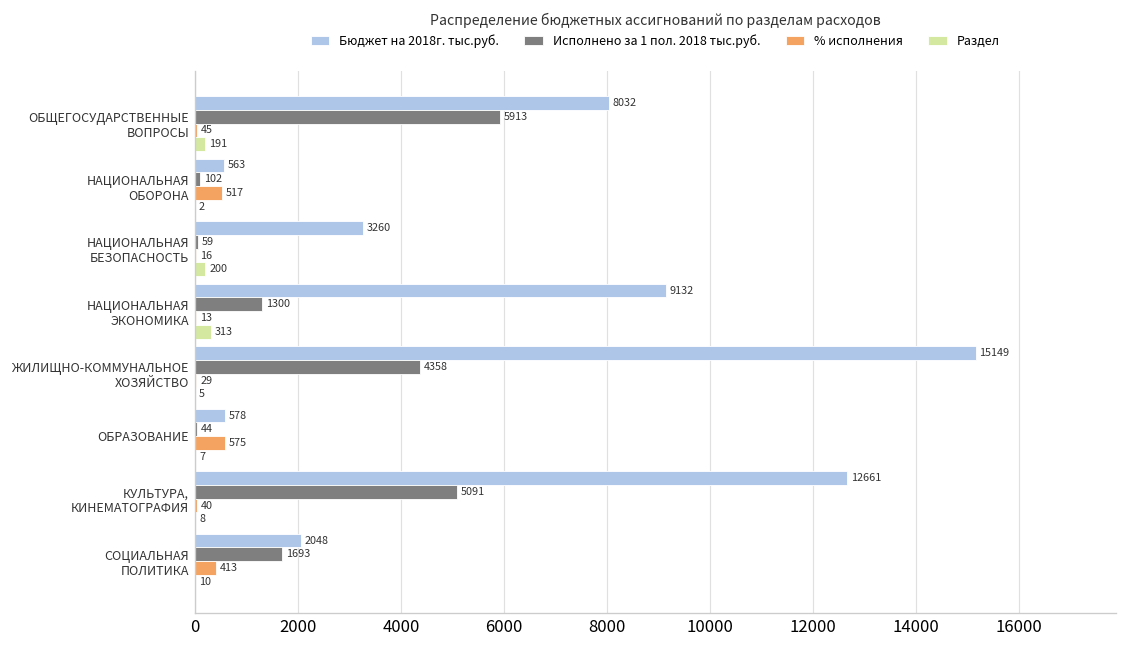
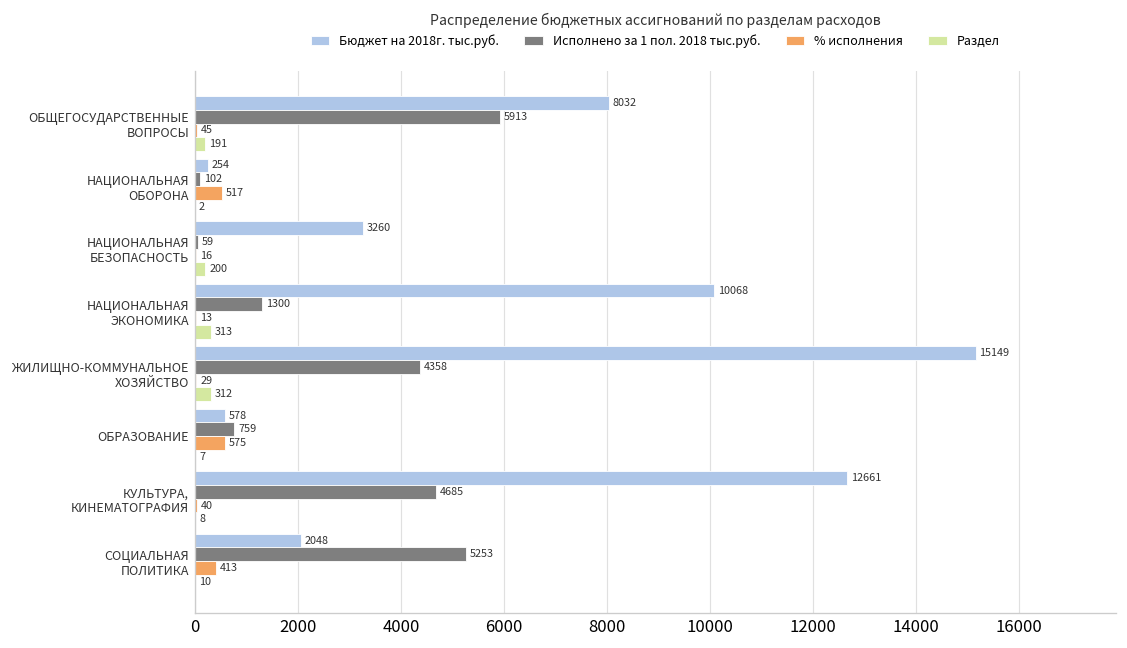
  {
    "Бюджет на 2018г. тыс.руб.": {
      "ОБЩЕГОСУДАРСТВЕННЫЕ ВОПРОСЫ": 8032,
-     "НАЦИОНАЛЬНАЯ ОБОРОНА": 563,
+     "НАЦИОНАЛЬНАЯ ОБОРОНА": 254,
      "НАЦИОНАЛЬНАЯ БЕЗОПАСНОСТЬ": 3260,
-     "НАЦИОНАЛЬНАЯ ЭКОНОМИКА": 9132,
+     "НАЦИОНАЛЬНАЯ ЭКОНОМИКА": 10068,
      "ЖИЛИЩНО-КОММУНАЛЬНОЕ ХОЗЯЙСТВО": 15149,
      "ОБРАЗОВАНИЕ": 578,
      "КУЛЬТУРА, КИНЕМАТОГРАФИЯ": 12661,
      "СОЦИАЛЬНАЯ ПОЛИТИКА": 2048
    },
    "Исполнено за 1 пол. 2018 тыс.руб.": {
      "ОБЩЕГОСУДАРСТВЕННЫЕ ВОПРОСЫ": 5913,
      "НАЦИОНАЛЬНАЯ ОБОРОНА": 102,
      "НАЦИОНАЛЬНАЯ БЕЗОПАСНОСТЬ": 59,
      "НАЦИОНАЛЬНАЯ ЭКОНОМИКА": 1300,
      "ЖИЛИЩНО-КОММУНАЛЬНОЕ ХОЗЯЙСТВО": 4358,
-     "ОБРАЗОВАНИЕ": 44,
-     "КУЛЬТУРА, КИНЕМАТОГРАФИЯ": 5091,
-     "СОЦИАЛЬНАЯ ПОЛИТИКА": 1693
+     "ОБРАЗОВАНИЕ": 759,
+     "КУЛЬТУРА, КИНЕМАТОГРАФИЯ": 4685,
+     "СОЦИАЛЬНАЯ ПОЛИТИКА": 5253
    },
    "% исполнения": {
      "ОБЩЕГОСУДАРСТВЕННЫЕ ВОПРОСЫ": 45,
      "НАЦИОНАЛЬНАЯ ОБОРОНА": 517,
      "НАЦИОНАЛЬНАЯ БЕЗОПАСНОСТЬ": 16,
      "НАЦИОНАЛЬНАЯ ЭКОНОМИКА": 13,
      "ЖИЛИЩНО-КОММУНАЛЬНОЕ ХОЗЯЙСТВО": 29,
      "ОБРАЗОВАНИЕ": 575,
      "КУЛЬТУРА, КИНЕМАТОГРАФИЯ": 40,
      "СОЦИАЛЬНАЯ ПОЛИТИКА": 413
    },
    "Раздел": {
      "ОБЩЕГОСУДАРСТВЕННЫЕ ВОПРОСЫ": 191,
      "НАЦИОНАЛЬНАЯ ОБОРОНА": 2,
      "НАЦИОНАЛЬНАЯ БЕЗОПАСНОСТЬ": 200,
      "НАЦИОНАЛЬНАЯ ЭКОНОМИКА": 313,
-     "ЖИЛИЩНО-КОММУНАЛЬНОЕ ХОЗЯЙСТВО": 5,
+     "ЖИЛИЩНО-КОММУНАЛЬНОЕ ХОЗЯЙСТВО": 312,
      "ОБРАЗОВАНИЕ": 7,
      "КУЛЬТУРА, КИНЕМАТОГРАФИЯ": 8,
      "СОЦИАЛЬНАЯ ПОЛИТИКА": 10
    }
  }
